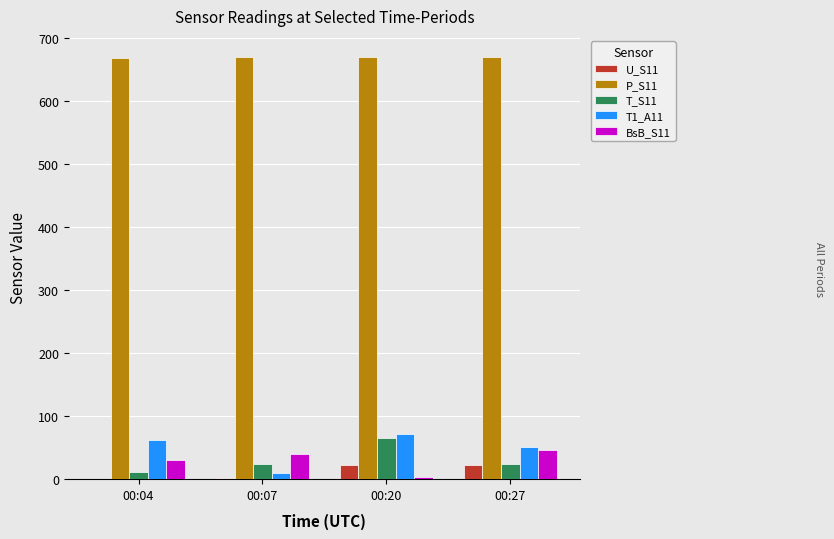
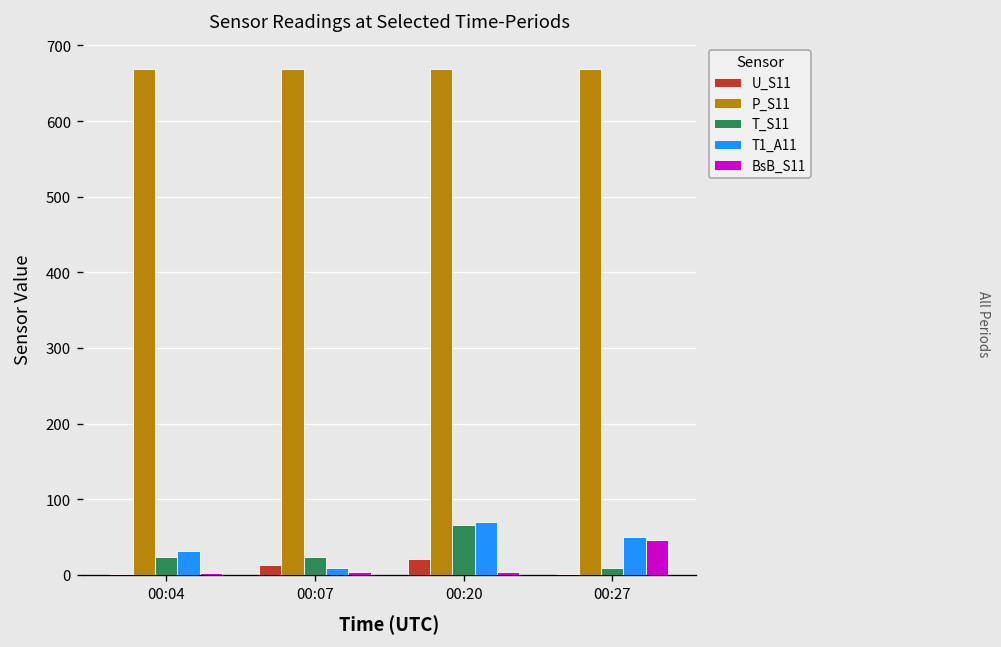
  {
    "U_S11": {
-     "00:07": 0,
+     "00:07": 10,
      "00:20": 20,
-     "00:27": 20
+     "00:27": 0
    },
    "P_S11": {
      "00:04": 670,
      "00:07": 670,
      "00:20": 670,
      "00:27": 670
    },
    "T_S11": {
-     "00:04": 10,
+     "00:04": 20,
      "00:07": 20,
      "00:20": 70,
-     "00:27": 20
+     "00:27": 10
    },
    "T1_A11": {
-     "00:04": 60,
+     "00:04": 30,
      "00:07": 10,
      "00:20": 70,
      "00:27": 50
    },
    "BsB_S11": {
-     "00:04": 30,
-     "00:07": 40,
+     "00:04": 0,
+     "00:07": 0,
      "00:27": 50
    }
  }
